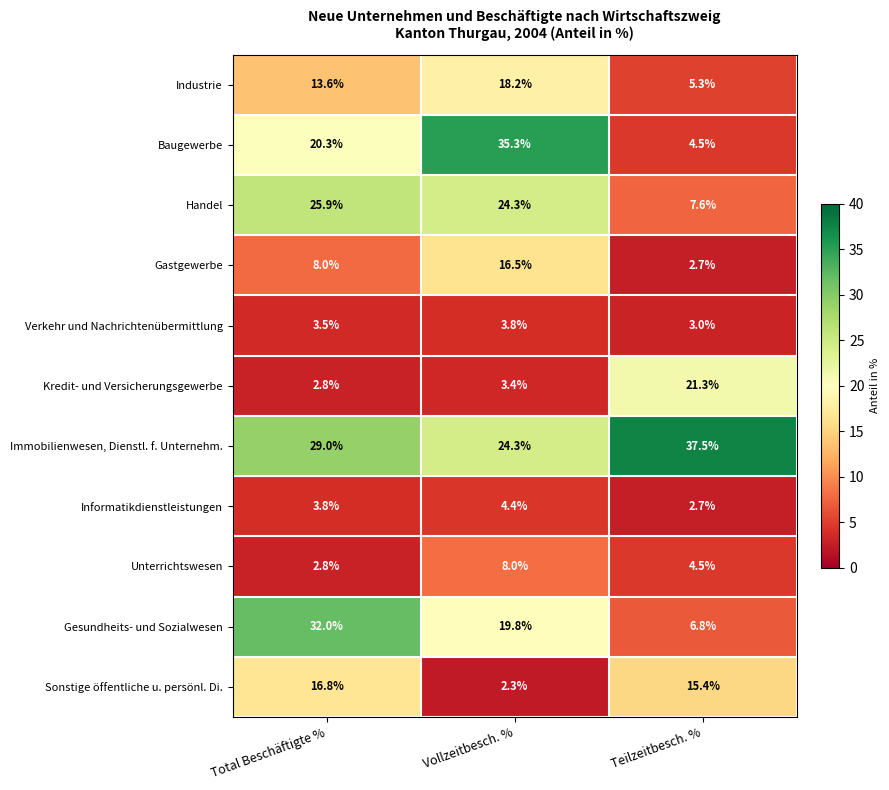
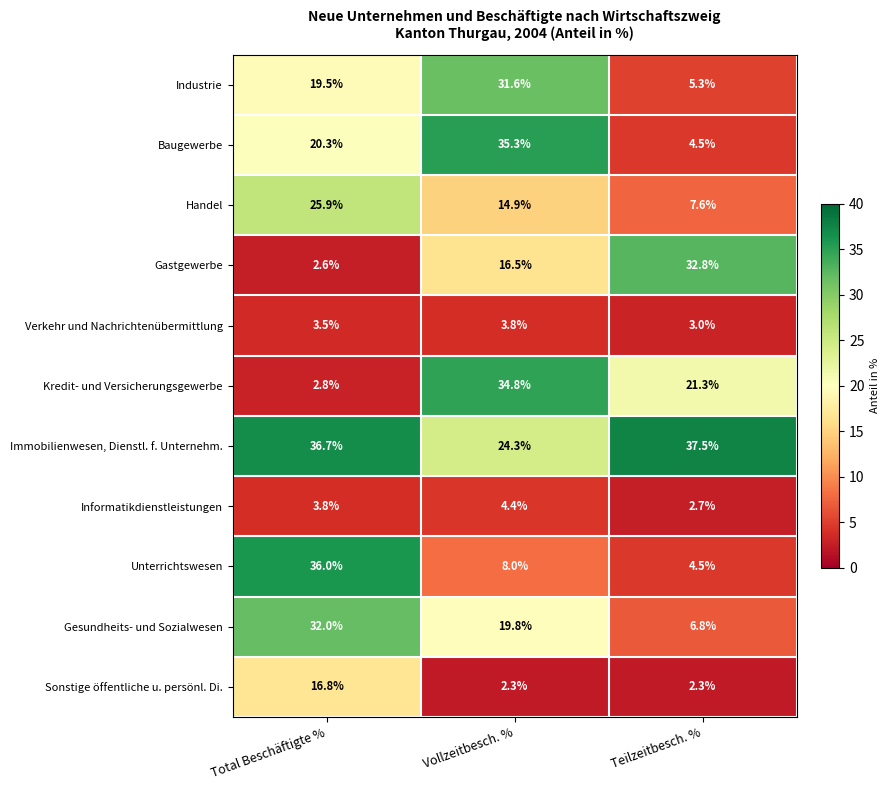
  {
    "Industrie": {
-     "Total Beschäftigte %": "13.6%",
-     "Vollzeitbesch. %": "18.2%",
+     "Total Beschäftigte %": "19.5%",
+     "Vollzeitbesch. %": "31.6%",
      "Teilzeitbesch. %": "5.3%"
    },
    "Baugewerbe": {
      "Total Beschäftigte %": "20.3%",
      "Vollzeitbesch. %": "35.3%",
      "Teilzeitbesch. %": "4.5%"
    },
    "Handel": {
      "Total Beschäftigte %": "25.9%",
-     "Vollzeitbesch. %": "24.3%",
+     "Vollzeitbesch. %": "14.9%",
      "Teilzeitbesch. %": "7.6%"
    },
    "Gastgewerbe": {
-     "Total Beschäftigte %": "8.0%",
+     "Total Beschäftigte %": "2.6%",
      "Vollzeitbesch. %": "16.5%",
-     "Teilzeitbesch. %": "2.7%"
+     "Teilzeitbesch. %": "32.8%"
    },
    "Verkehr und Nachrichtenübermittlung": {
      "Total Beschäftigte %": "3.5%",
      "Vollzeitbesch. %": "3.8%",
      "Teilzeitbesch. %": "3.0%"
    },
    "Kredit- und Versicherungsgewerbe": {
      "Total Beschäftigte %": "2.8%",
-     "Vollzeitbesch. %": "3.4%",
+     "Vollzeitbesch. %": "34.8%",
      "Teilzeitbesch. %": "21.3%"
    },
    "Immobilienwesen, Dienstl. f. Unternehm.": {
-     "Total Beschäftigte %": "29.0%",
+     "Total Beschäftigte %": "36.7%",
      "Vollzeitbesch. %": "24.3%",
      "Teilzeitbesch. %": "37.5%"
    },
    "Informatikdienstleistungen": {
      "Total Beschäftigte %": "3.8%",
      "Vollzeitbesch. %": "4.4%",
      "Teilzeitbesch. %": "2.7%"
    },
    "Unterrichtswesen": {
-     "Total Beschäftigte %": "2.8%",
+     "Total Beschäftigte %": "36.0%",
      "Vollzeitbesch. %": "8.0%",
      "Teilzeitbesch. %": "4.5%"
    },
    "Gesundheits- und Sozialwesen": {
      "Total Beschäftigte %": "32.0%",
      "Vollzeitbesch. %": "19.8%",
      "Teilzeitbesch. %": "6.8%"
    },
    "Sonstige öffentliche u. persönl. Di.": {
      "Total Beschäftigte %": "16.8%",
      "Vollzeitbesch. %": "2.3%",
-     "Teilzeitbesch. %": "15.4%"
+     "Teilzeitbesch. %": "2.3%"
    }
  }
